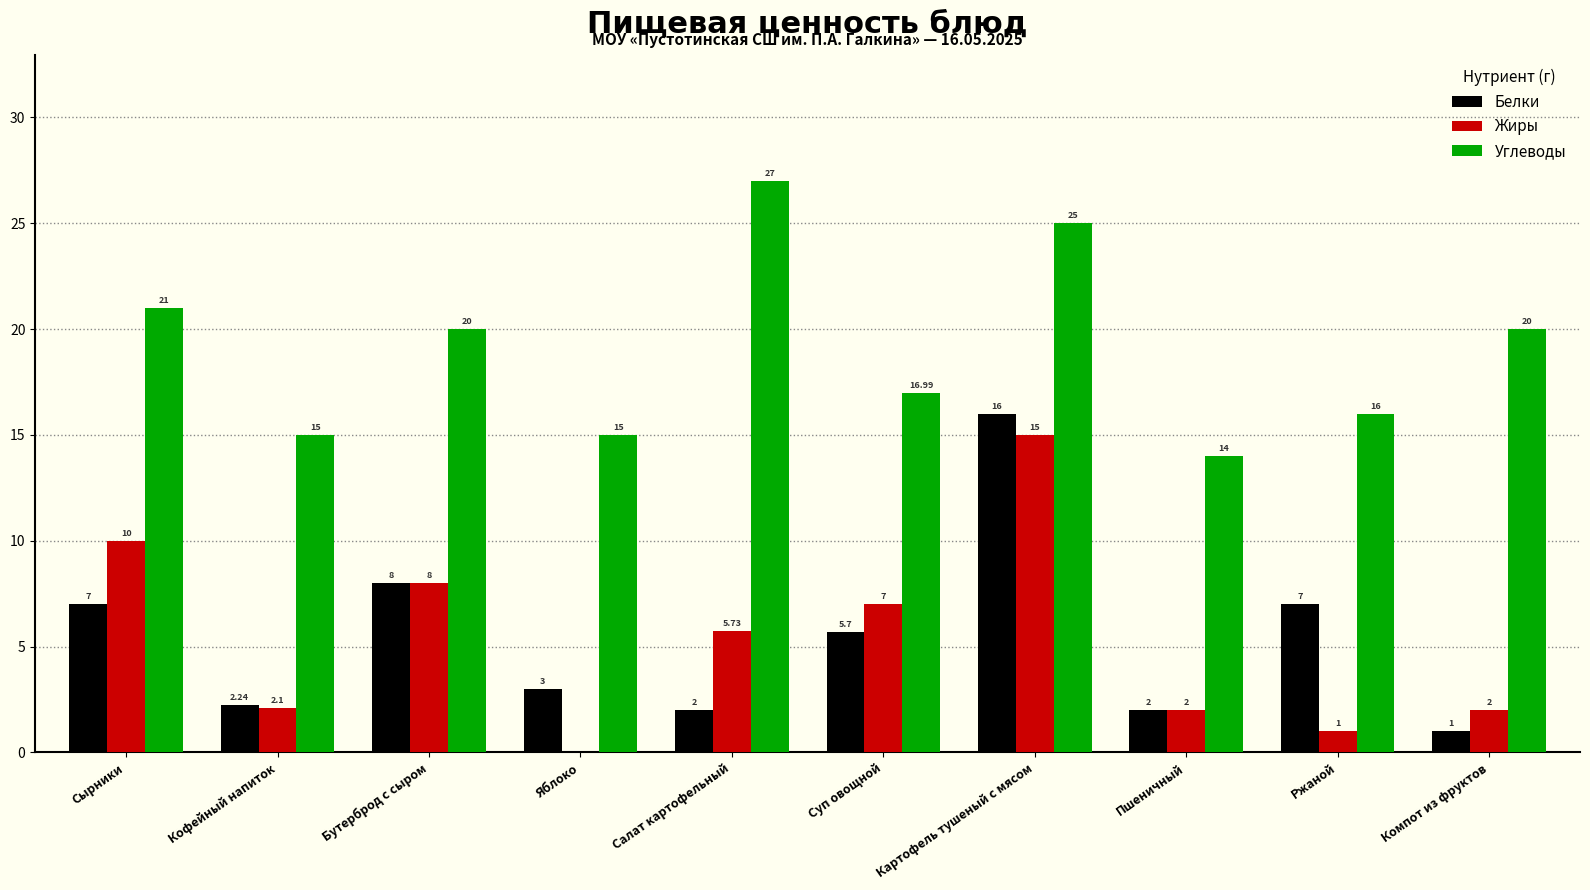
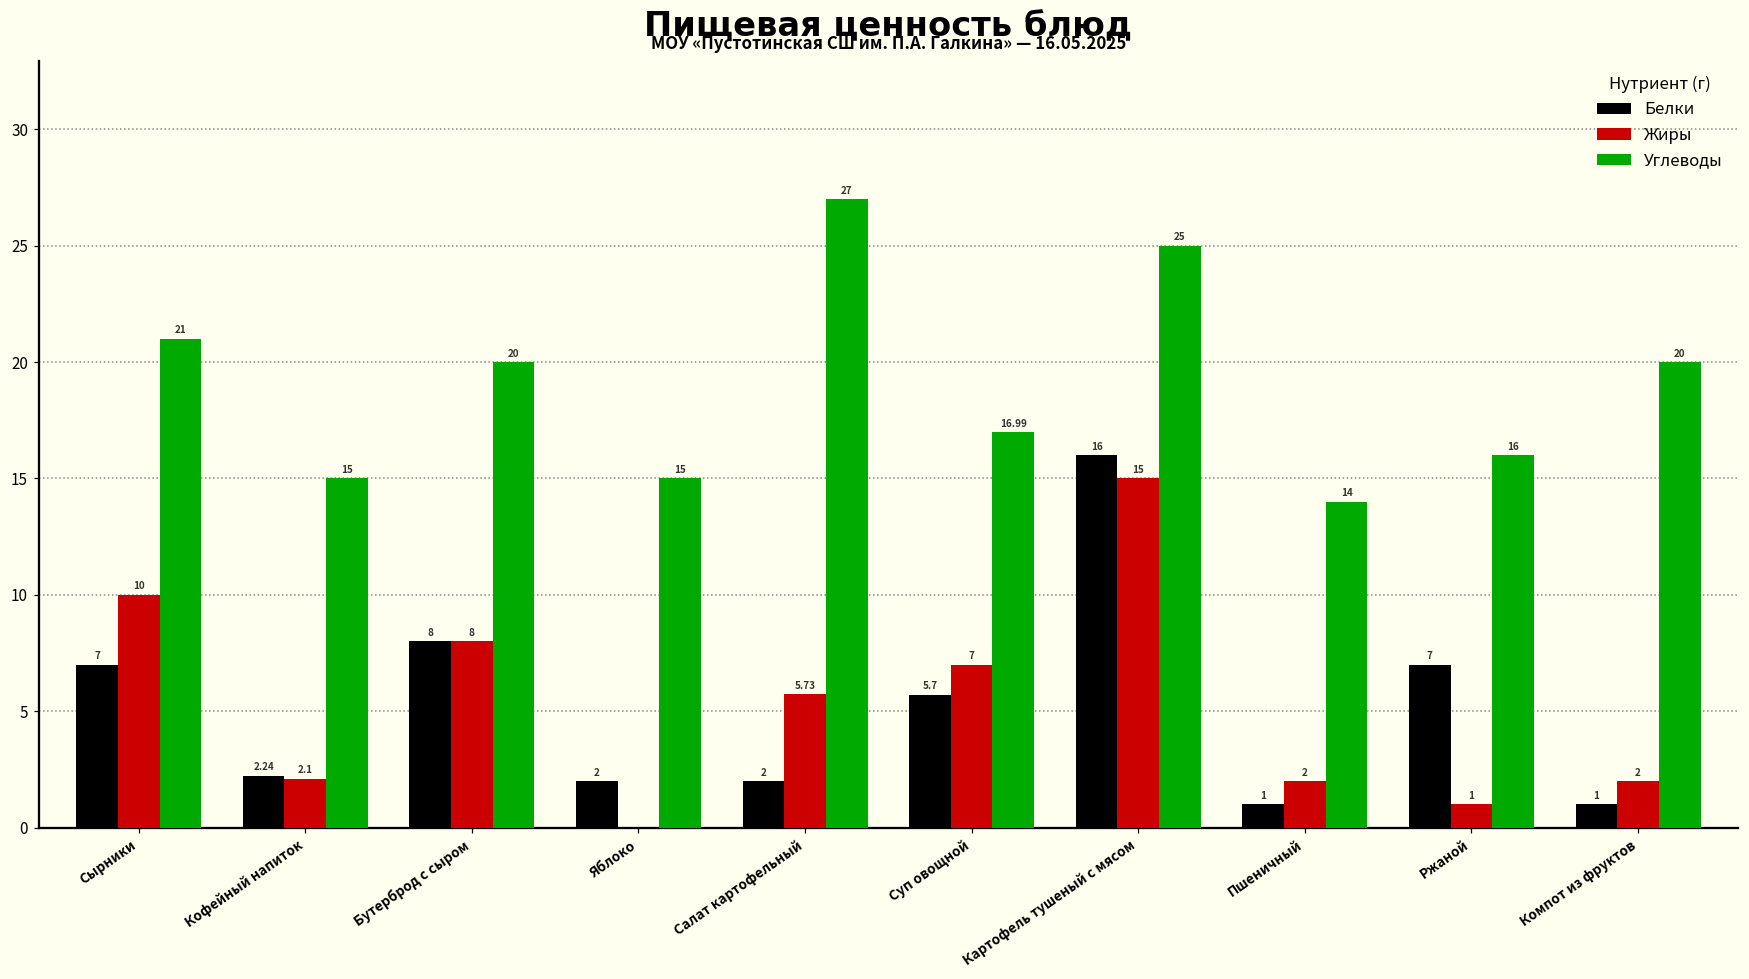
  {
    "Белки": {
      "Сырники": 7,
      "Кофейный напиток": 2.24,
      "Бутерброд с сыром": 8,
-     "Яблоко": 3,
+     "Яблоко": 2,
      "Салат картофельный": 2,
      "Суп овощной": 5.7,
      "Картофель тушеный с мясом": 16,
-     "Пшеничный": 2,
+     "Пшеничный": 1,
      "Ржаной": 7,
      "Компот из фруктов": 1
    },
    "Жиры": {
      "Сырники": 10,
      "Кофейный напиток": 2.1,
      "Бутерброд с сыром": 8,
      "Салат картофельный": 5.73,
      "Суп овощной": 7,
      "Картофель тушеный с мясом": 15,
      "Пшеничный": 2,
      "Ржаной": 1,
      "Компот из фруктов": 2
    },
    "Углеводы": {
      "Сырники": 21,
      "Кофейный напиток": 15,
      "Бутерброд с сыром": 20,
      "Яблоко": 15,
      "Салат картофельный": 27,
      "Суп овощной": 16.99,
      "Картофель тушеный с мясом": 25,
      "Пшеничный": 14,
      "Ржаной": 16,
      "Компот из фруктов": 20
    }
  }
